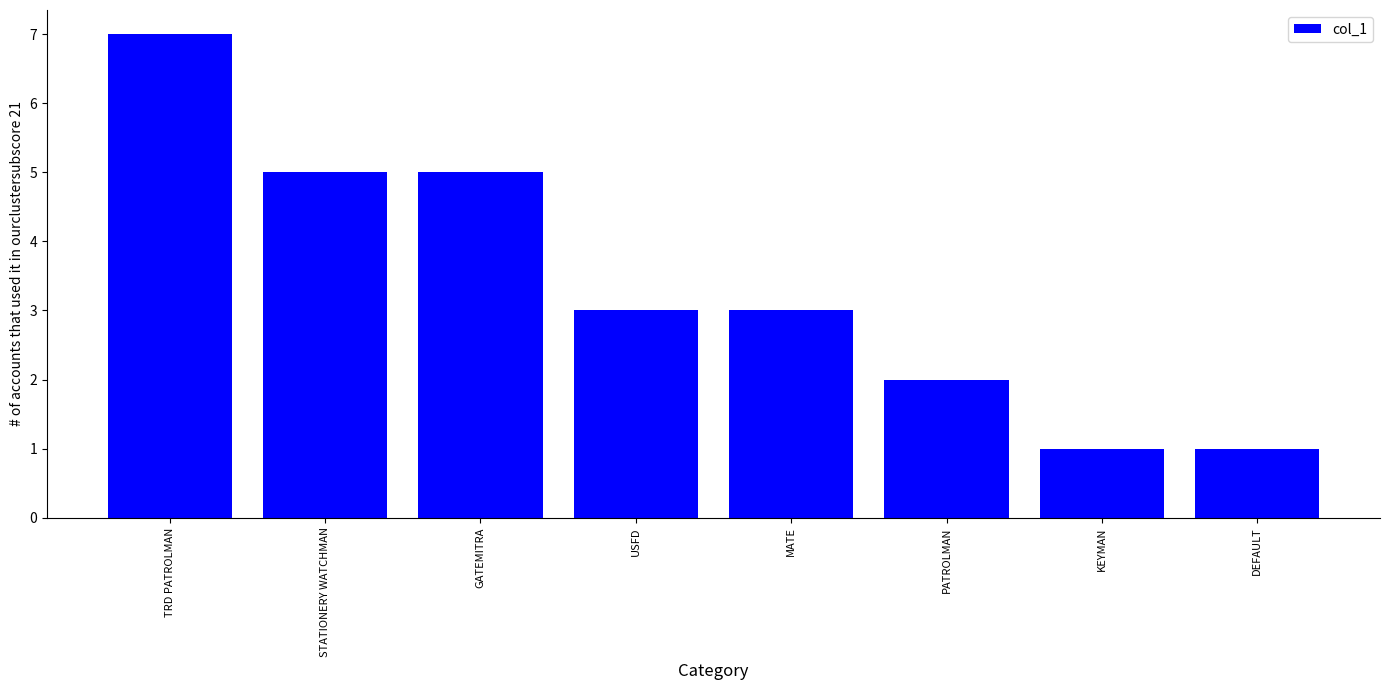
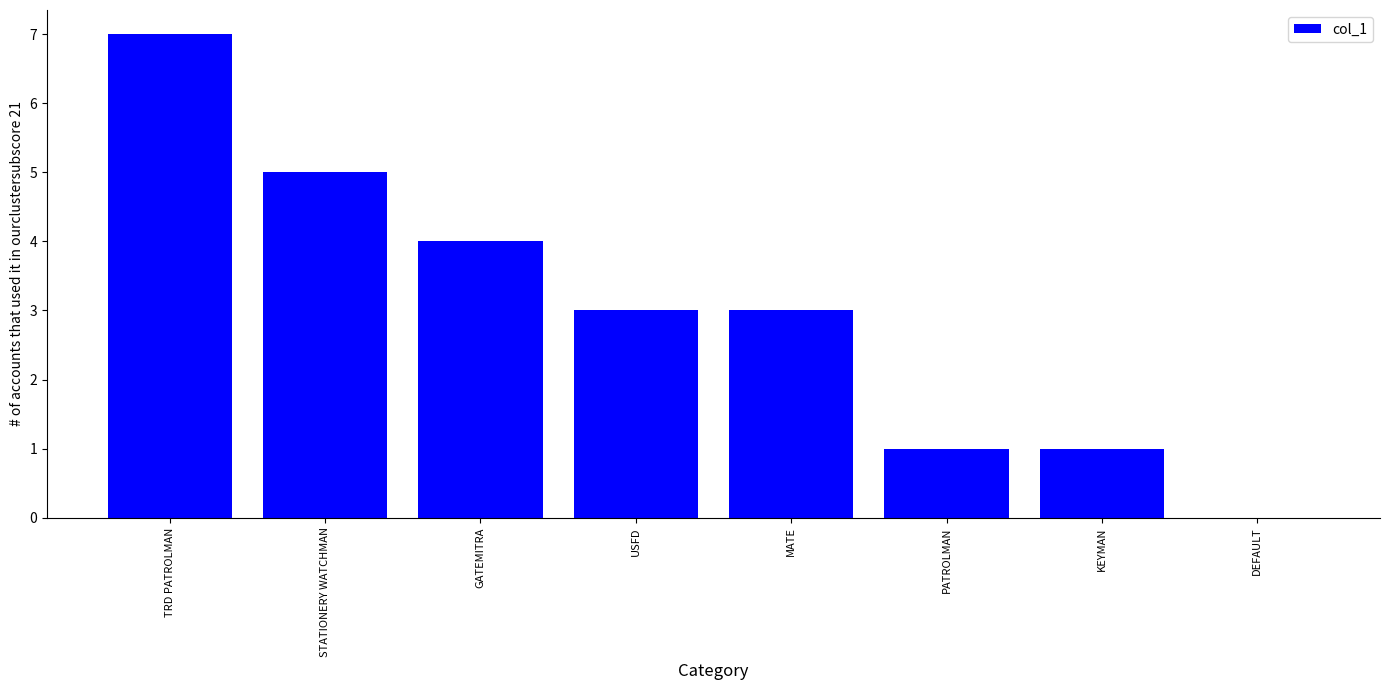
  {
    "TRD PATROLMAN": 7,
    "STATIONERY WATCHMAN": 5,
-   "GATEMITRA": 5,
+   "GATEMITRA": 4,
    "USFD": 3,
    "MATE": 3,
-   "PATROLMAN": 2,
+   "PATROLMAN": 1,
    "KEYMAN": 1,
-   "DEFAULT": 1
+   "DEFAULT": 0
  }
